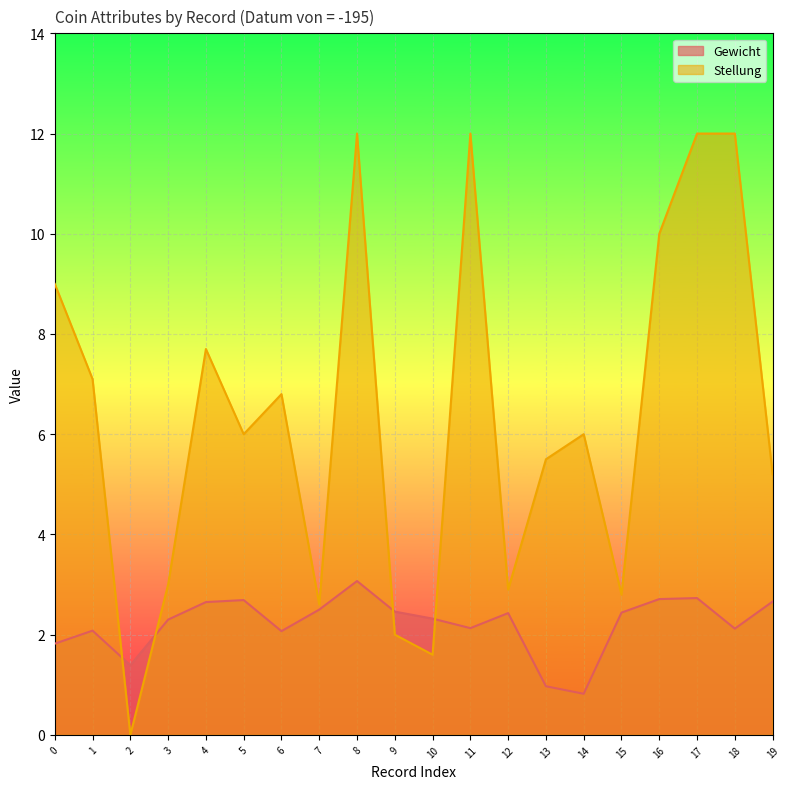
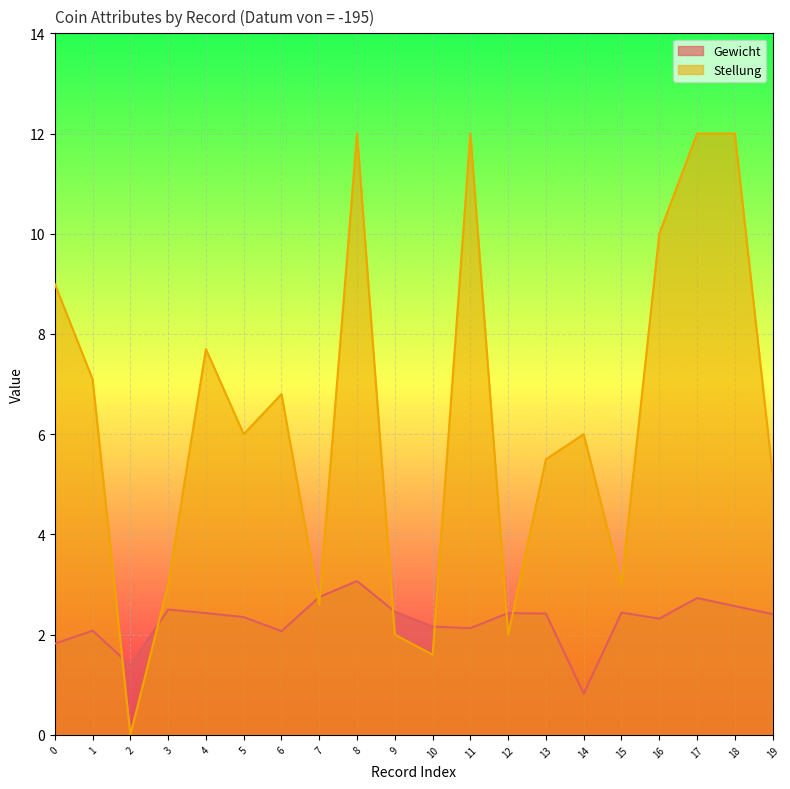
  {
    "Gewicht": {
      "0": 1.8,
      "1": 2.1,
      "2": 1.4,
-     "3": 2.3,
-     "4": 2.7,
-     "5": 2.7,
+     "3": 2.5,
+     "4": 2.4,
+     "5": 2.4,
      "6": 2.1,
-     "7": 2.5,
+     "7": 2.8,
      "8": 3.1,
      "9": 2.5,
-     "10": 2.3,
+     "10": 2.2,
      "11": 2.1,
      "12": 2.4,
-     "13": 1.0,
+     "13": 2.4,
      "14": 0.8,
      "15": 2.4,
-     "16": 2.7,
+     "16": 2.3,
      "17": 2.7,
-     "18": 2.1,
-     "19": 2.7
+     "18": 2.6,
+     "19": 2.4
    },
    "Stellung": {
      "0": 9.0,
      "1": 7.1,
      "2": 0.0,
      "3": 3.0,
      "4": 7.7,
      "5": 6.0,
      "6": 6.8,
      "7": 2.6,
      "8": 12.0,
      "9": 2.0,
      "10": 1.6,
      "11": 12.0,
-     "12": 2.9,
+     "12": 2.0,
      "13": 5.5,
      "14": 6.0,
-     "15": 2.8,
+     "15": 3.0,
      "16": 10.0,
      "17": 12.0,
      "18": 12.0,
      "19": 5.2
    }
  }
